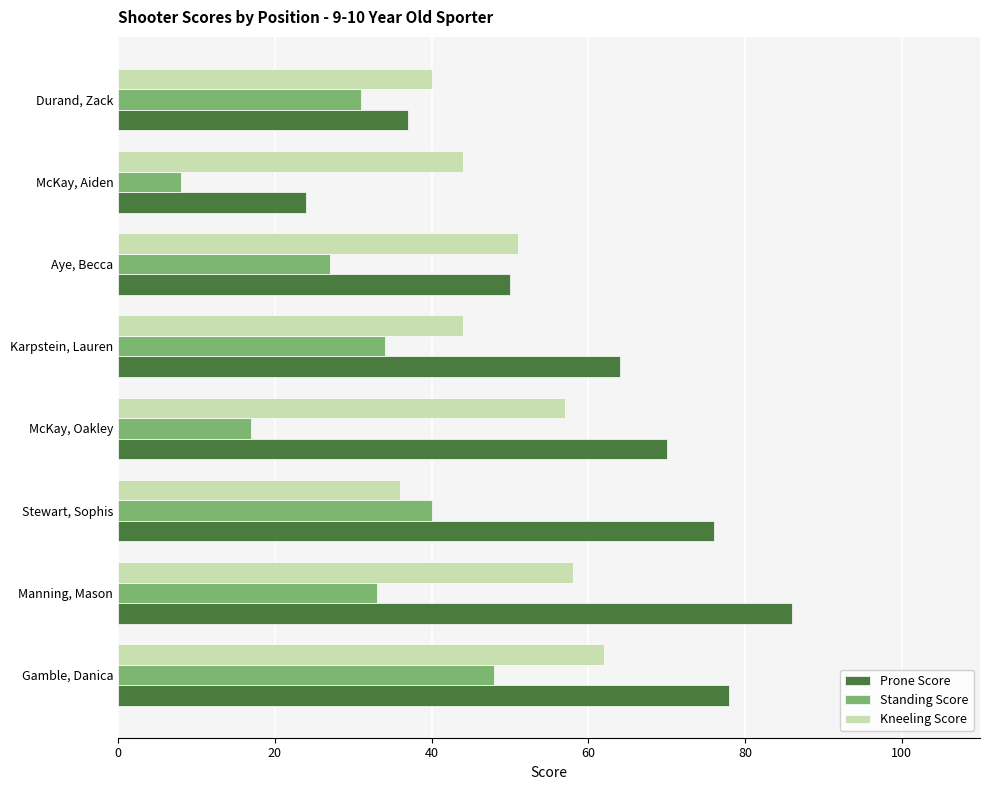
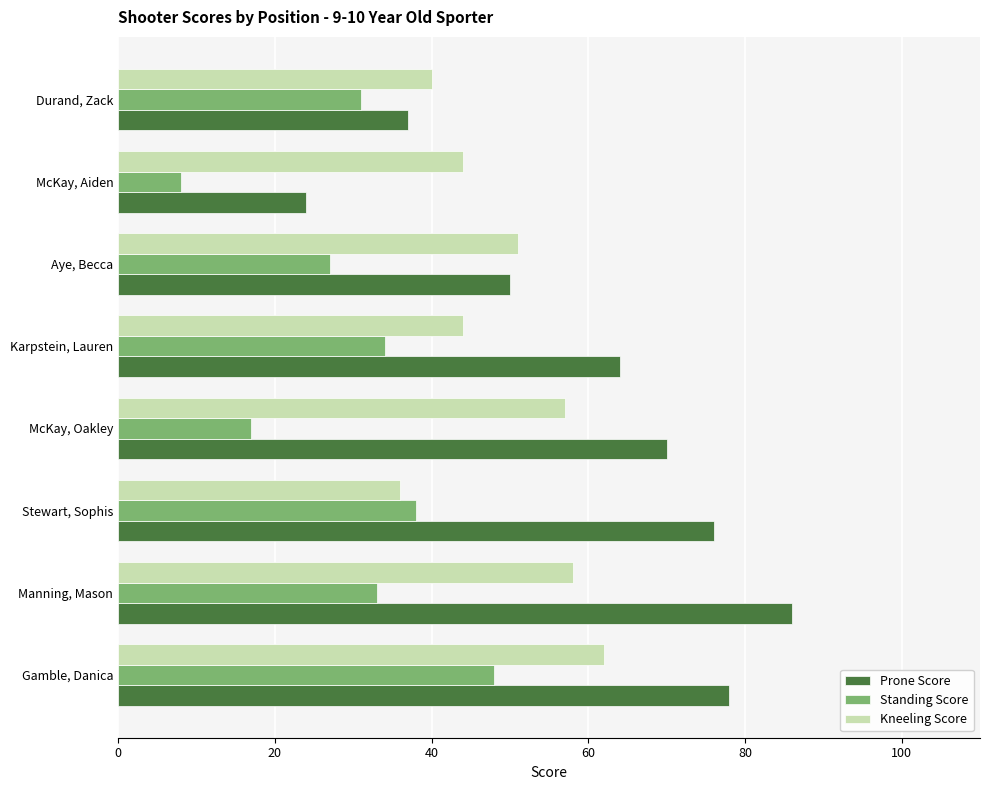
  {
    "Prone Score": {
      "Durand, Zack": 37,
      "McKay, Aiden": 24,
      "Aye, Becca": 50,
      "Karpstein, Lauren": 64,
      "McKay, Oakley": 70,
      "Stewart, Sophis": 76,
      "Manning, Mason": 86,
      "Gamble, Danica": 78
    },
    "Standing Score": {
      "Durand, Zack": 31,
      "McKay, Aiden": 8,
      "Aye, Becca": 27,
      "Karpstein, Lauren": 34,
      "McKay, Oakley": 17,
-     "Stewart, Sophis": 40,
+     "Stewart, Sophis": 38,
      "Manning, Mason": 33,
      "Gamble, Danica": 48
    },
    "Kneeling Score": {
      "Durand, Zack": 40,
      "McKay, Aiden": 44,
      "Aye, Becca": 51,
      "Karpstein, Lauren": 44,
      "McKay, Oakley": 57,
      "Stewart, Sophis": 36,
      "Manning, Mason": 58,
      "Gamble, Danica": 62
    }
  }
